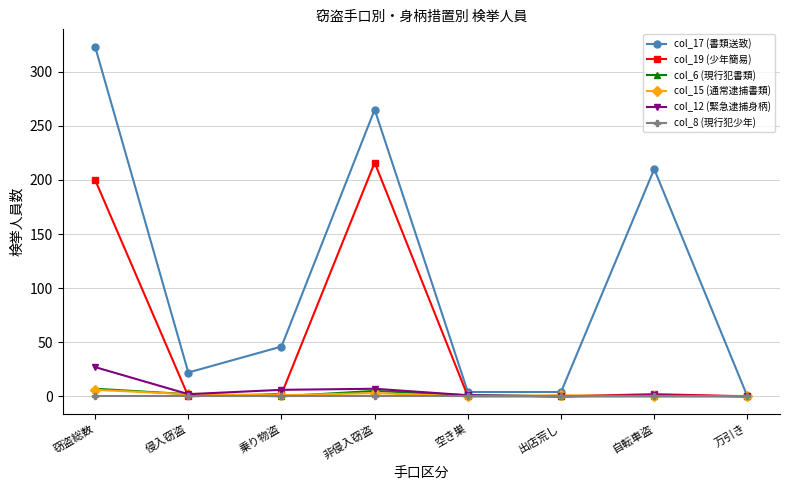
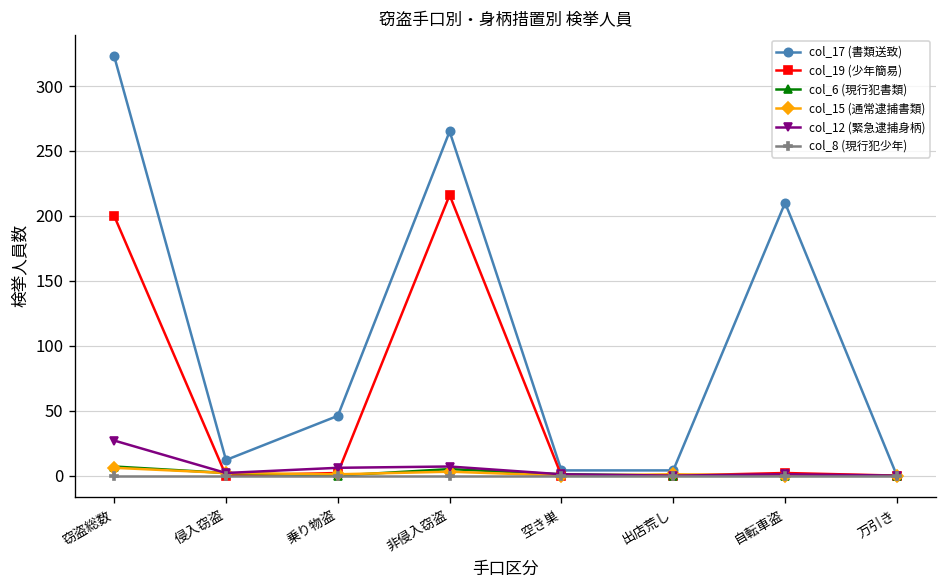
  {
    "col_17 (書類送致)": {
      "窃盗総数": 323,
-     "侵入窃盗": 22,
+     "侵入窃盗": 12,
      "乗り物盗": 46,
      "非侵入窃盗": 265,
      "空き巣": 4,
      "出店荒し": 4,
      "自転車盗": 210
    },
    "col_19 (少年簡易)": {
      "窃盗総数": 200,
      "非侵入窃盗": 216
    },
    "col_12 (緊急逮捕身柄)": {
      "窃盗総数": 27,
      "乗り物盗": 6
    },
    "col_8 (現行犯少年)": {
      "窃盗総数": 0,
      "非侵入窃盗": 0
    }
  }
